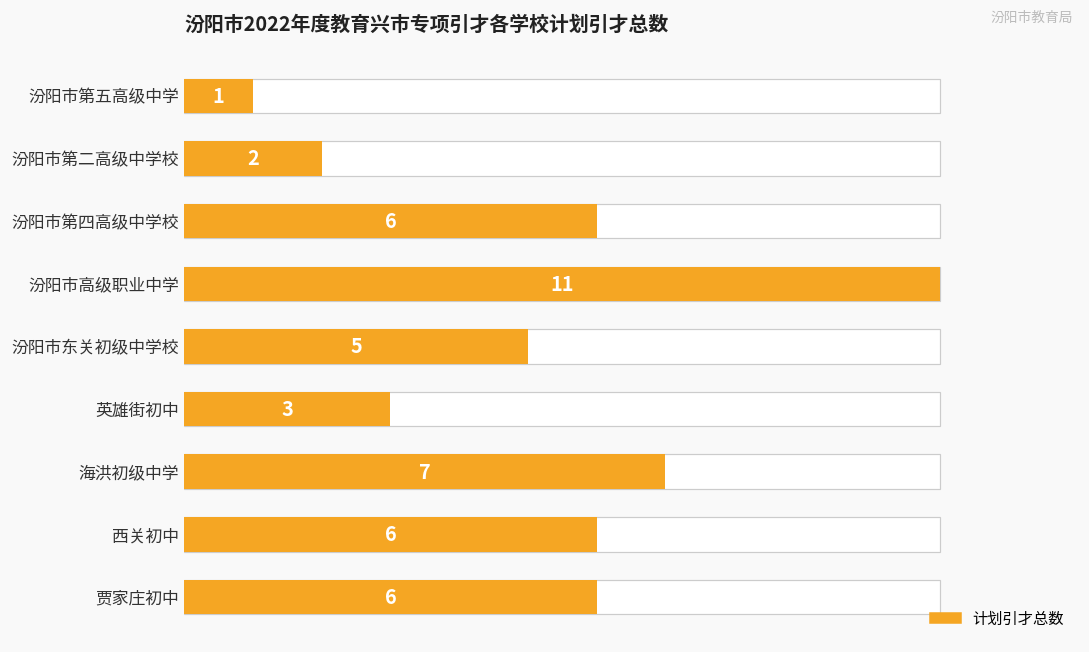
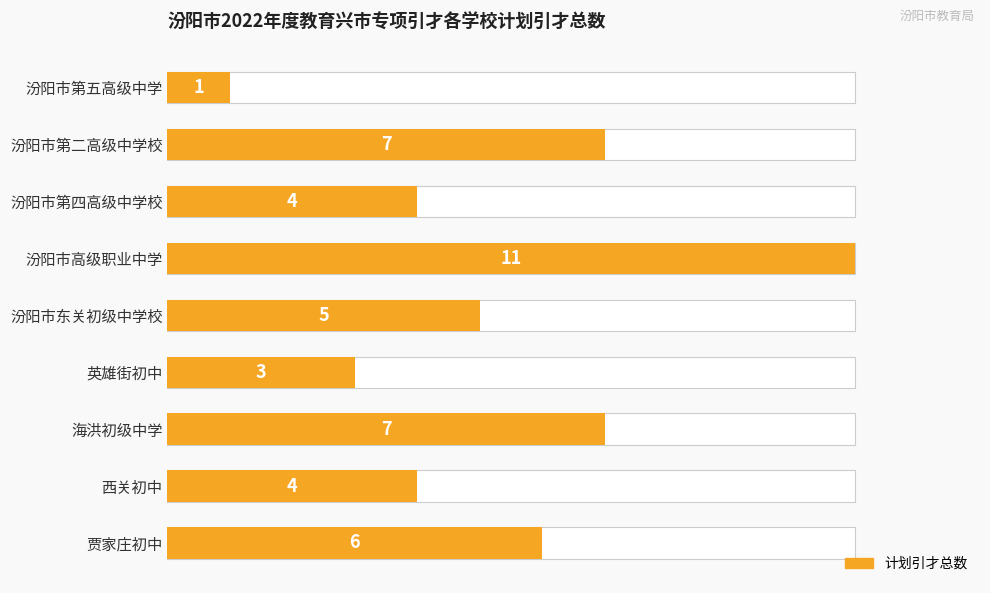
  {
    "计划引才总数": {
-     "汾阳市第二高级中学校": 2,
-     "汾阳市第四高级中学校": 6,
+     "汾阳市第二高级中学校": 7,
+     "汾阳市第四高级中学校": 4,
      "汾阳市高级职业中学": 11,
-     "西关初中": 6
+     "西关初中": 4
    }
  }
